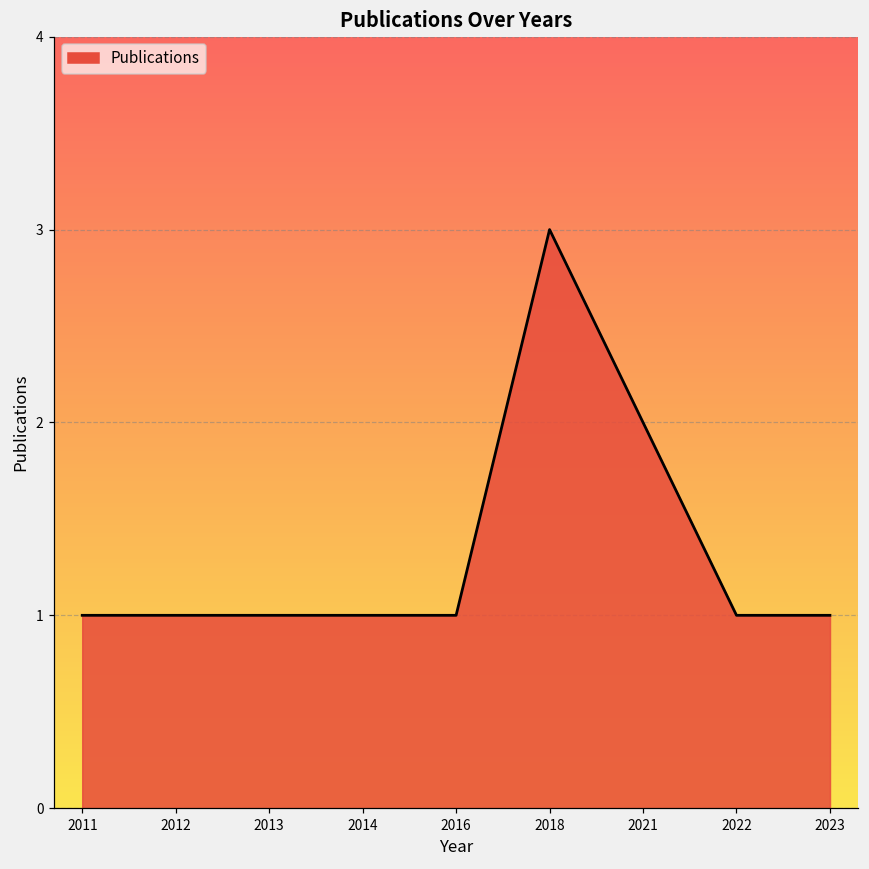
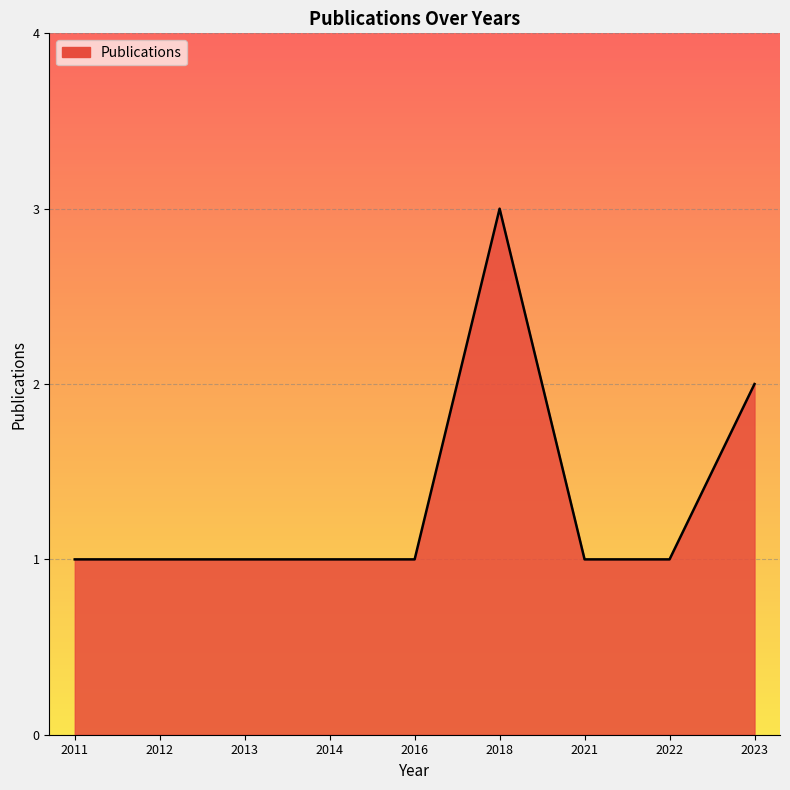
  {
    "2011": 1,
    "2012": 1,
    "2013": 1,
    "2014": 1,
    "2016": 1,
    "2018": 3,
-   "2021": 2,
+   "2021": 1,
    "2022": 1,
-   "2023": 1
+   "2023": 2
  }
